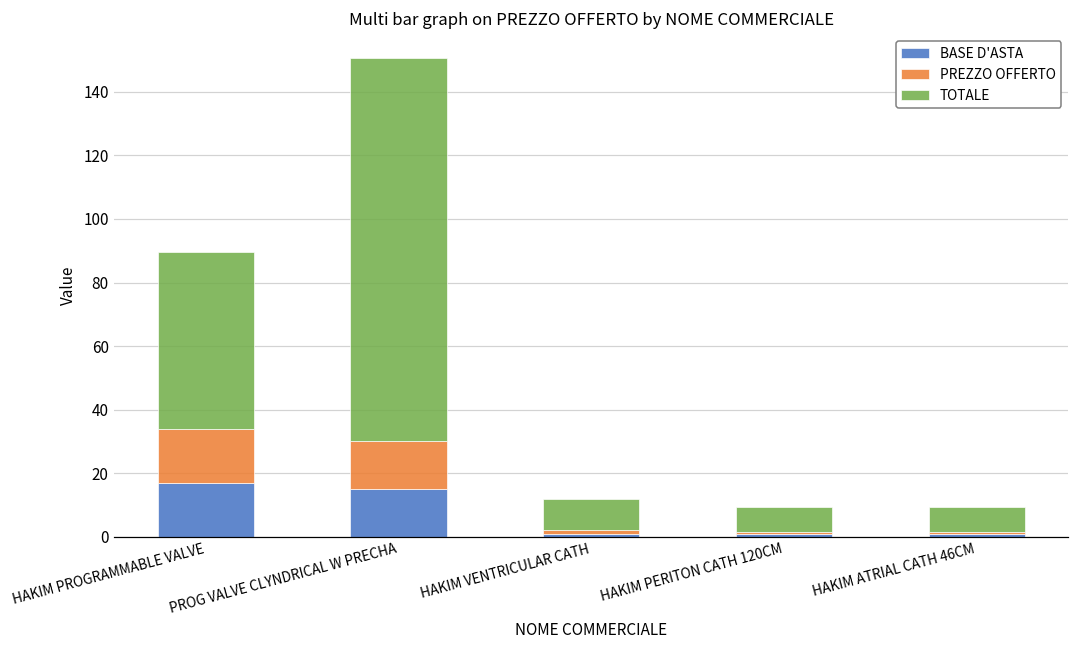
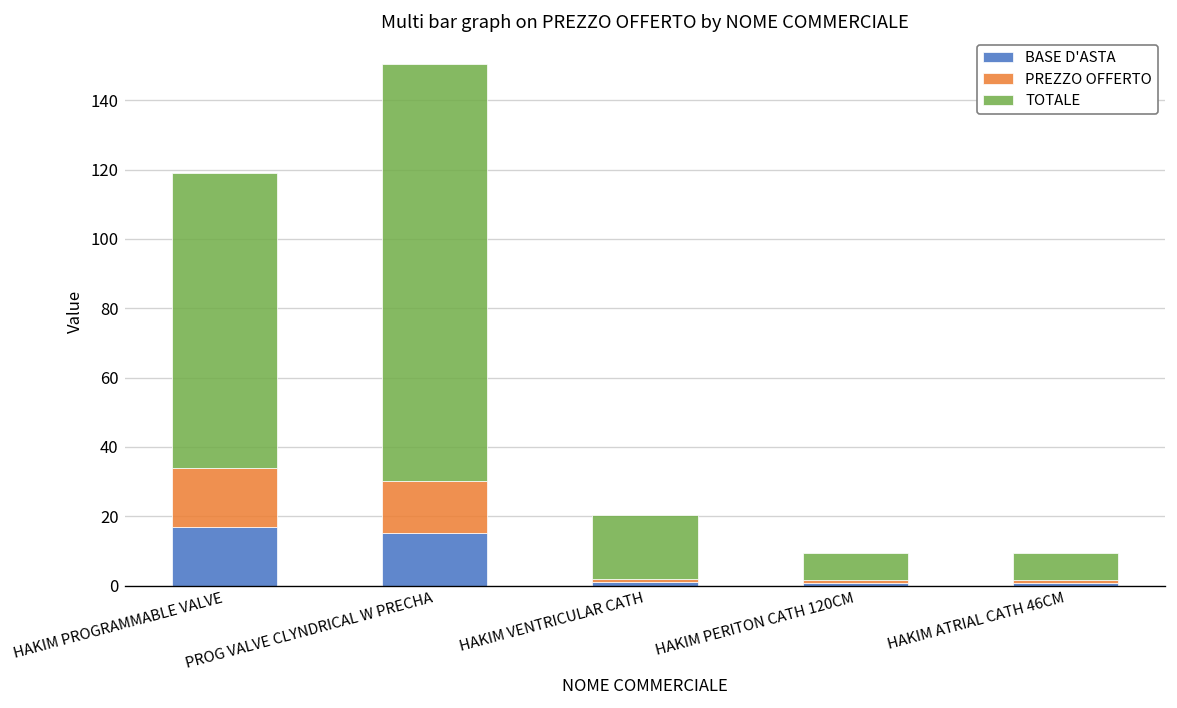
  {
    "BASE D'ASTA": {
      "HAKIM PROGRAMMABLE VALVE": 17,
      "PROG VALVE CLYNDRICAL W PRECHA": 15,
      "HAKIM VENTRICULAR CATH": 1
    },
    "PREZZO OFFERTO": {
      "HAKIM PROGRAMMABLE VALVE": 17,
      "PROG VALVE CLYNDRICAL W PRECHA": 15,
      "HAKIM VENTRICULAR CATH": 1
    },
    "TOTALE": {
-     "HAKIM PROGRAMMABLE VALVE": 56,
+     "HAKIM PROGRAMMABLE VALVE": 85,
      "PROG VALVE CLYNDRICAL W PRECHA": 120,
-     "HAKIM VENTRICULAR CATH": 10,
+     "HAKIM VENTRICULAR CATH": 18,
      "HAKIM PERITON CATH 120CM": 8,
      "HAKIM ATRIAL CATH 46CM": 8
    }
  }
